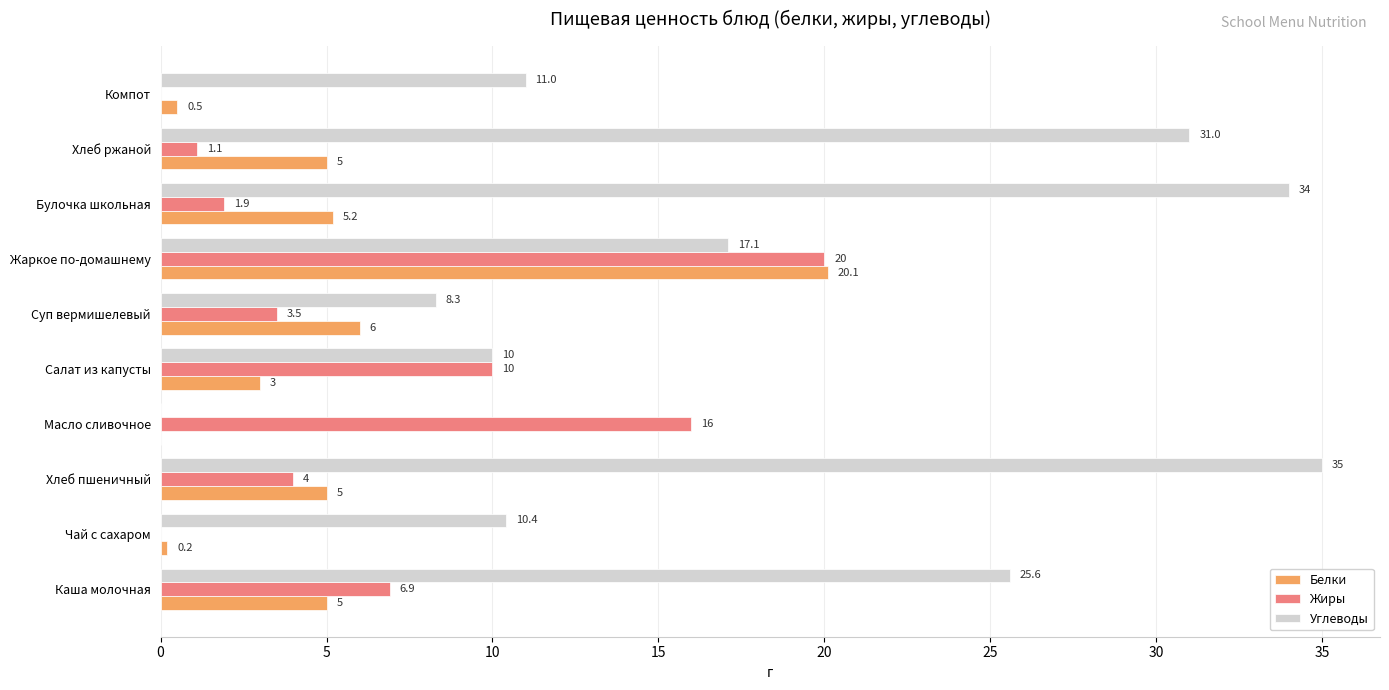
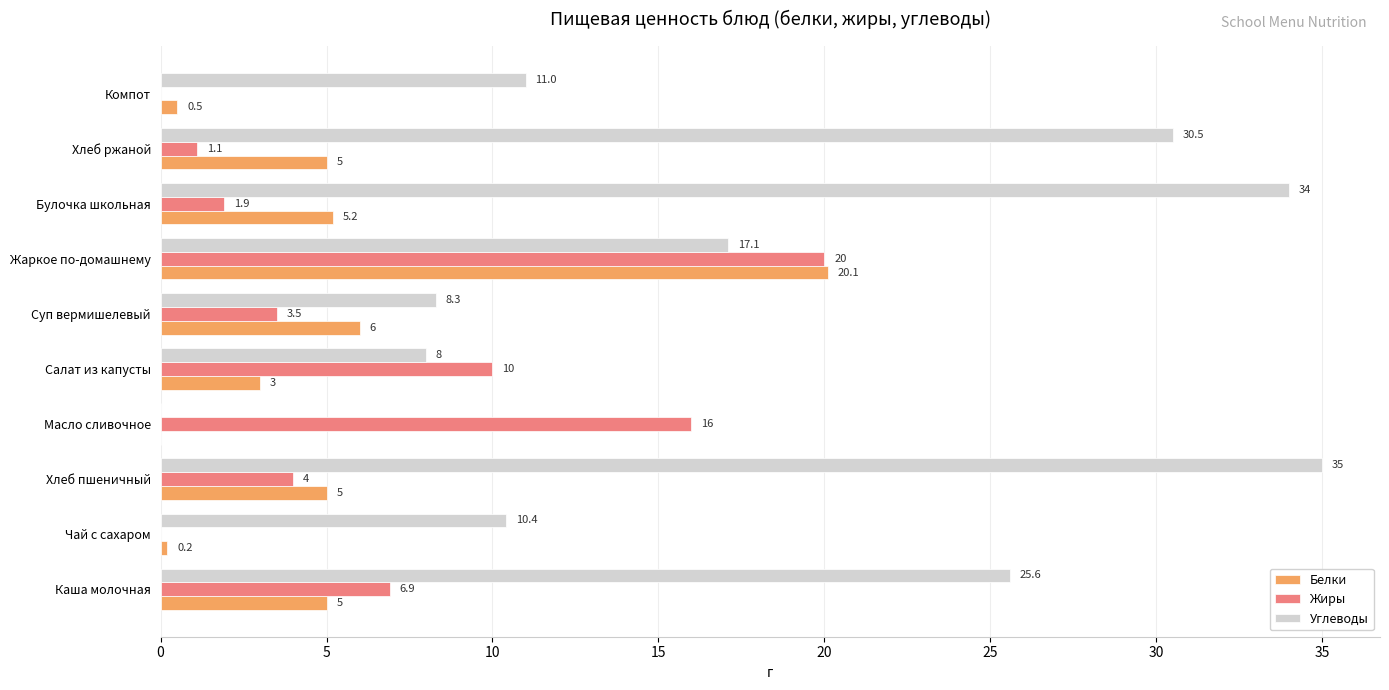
  {
    "Углеводы": {
      "Компот": 11.0,
-     "Хлеб ржаной": 31.0,
+     "Хлеб ржаной": 30.5,
      "Булочка школьная": 34,
      "Жаркое по-домашнему": 17.1,
      "Суп вермишелевый": 8.3,
-     "Салат из капусты": 10,
+     "Салат из капусты": 8,
      "Хлеб пшеничный": 35,
      "Чай с сахаром": 10.4,
      "Каша молочная": 25.6
    }
  }
